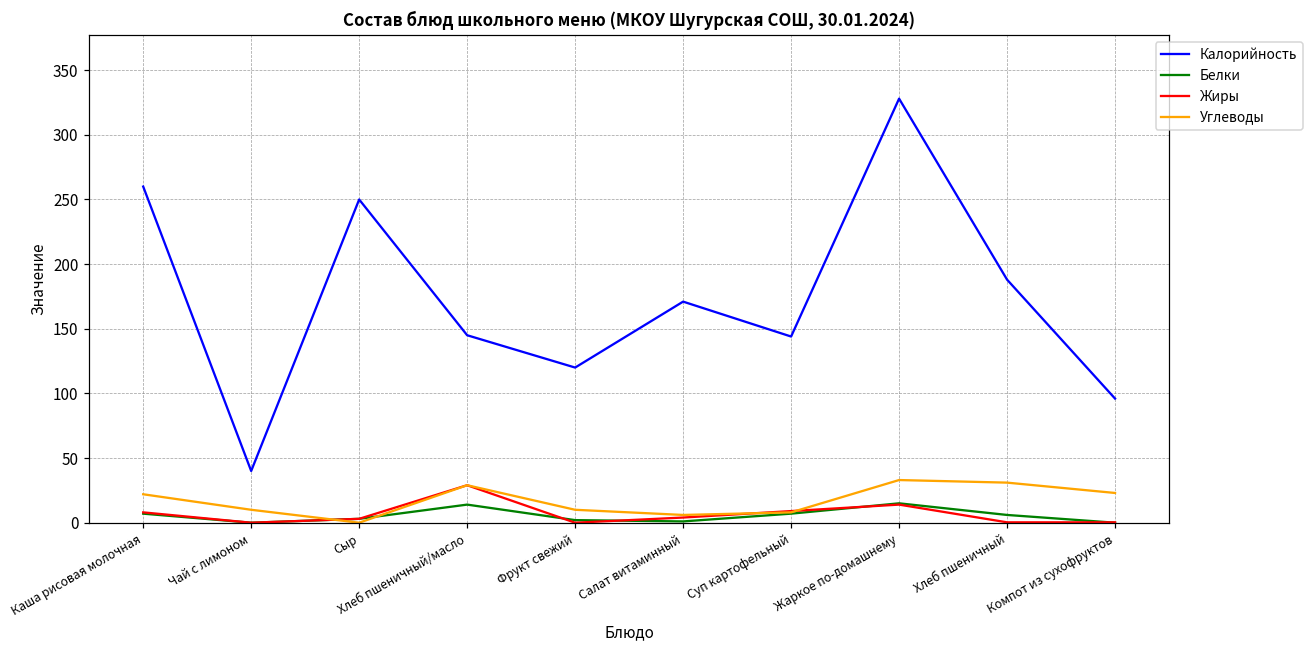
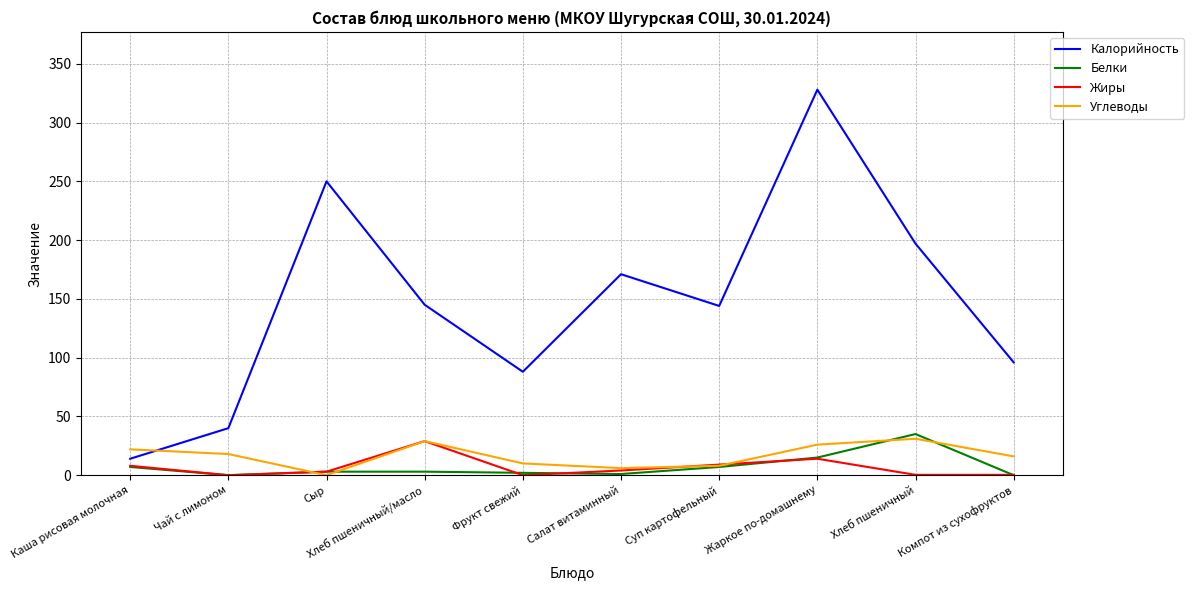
  {
    "Калорийность": {
-     "Каша рисовая молочная": 260,
+     "Каша рисовая молочная": 14,
      "Чай с лимоном": 40,
      "Сыр": 250,
      "Хлеб пшеничный/масло": 145,
-     "Фрукт свежий": 120,
+     "Фрукт свежий": 88,
      "Салат витаминный": 171,
      "Суп картофельный": 144,
      "Жаркое по-домашнему": 328,
-     "Хлеб пшеничный": 188,
+     "Хлеб пшеничный": 197,
      "Компот из сухофруктов": 96
    },
    "Белки": {
-     "Хлеб пшеничный/масло": 14,
+     "Хлеб пшеничный/масло": 3,
      "Салат витаминный": 1,
-     "Хлеб пшеничный": 6
+     "Хлеб пшеничный": 35
    },
    "Жиры": {
      "Хлеб пшеничный": 0
    },
    "Углеводы": {
      "Каша рисовая молочная": 22,
-     "Чай с лимоном": 10,
+     "Чай с лимоном": 18,
      "Сыр": 0,
      "Фрукт свежий": 10,
-     "Жаркое по-домашнему": 33,
+     "Жаркое по-домашнему": 26,
      "Хлеб пшеничный": 31,
-     "Компот из сухофруктов": 23
+     "Компот из сухофруктов": 16
    }
  }
